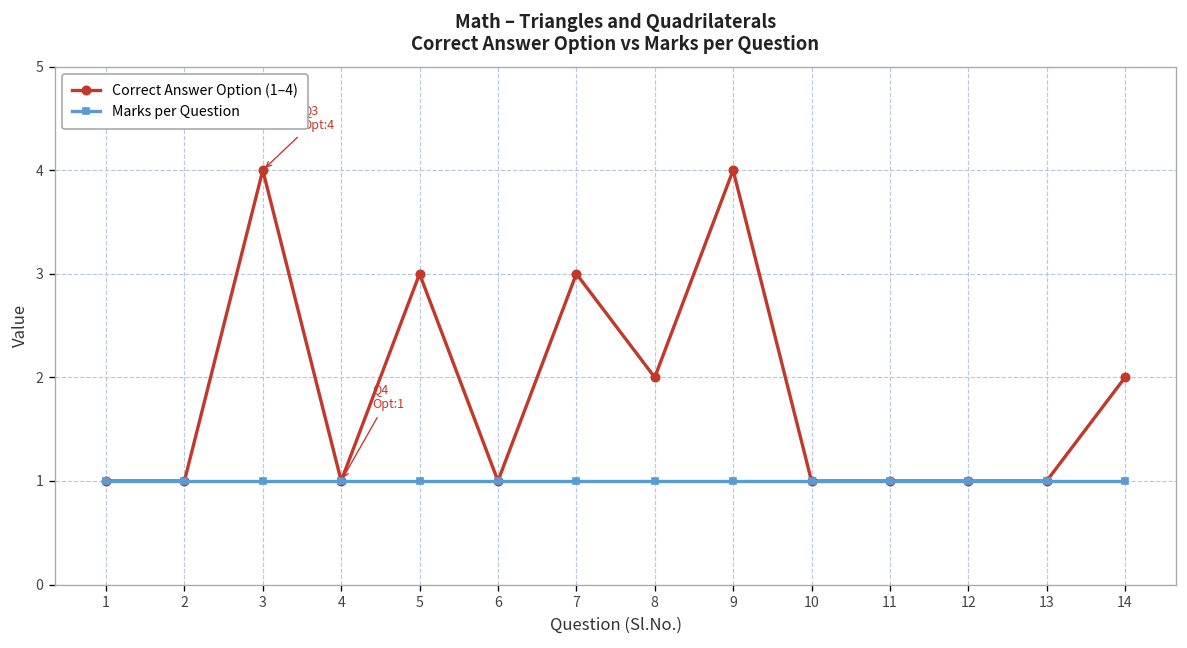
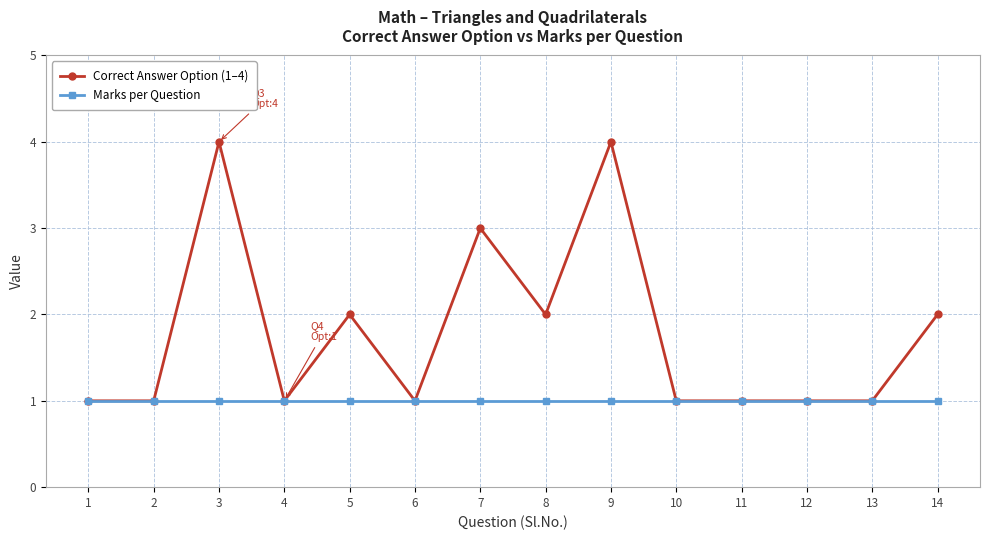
  {
    "Correct Answer Option (1–4)": {
-     "5": 3,
+     "5": 2,
      "7": 3,
      "8": 2,
      "9": 4,
      "14": 2
    },
    "Marks per Question": {
      "3": 1,
      "5": 1,
      "7": 1,
      "8": 1,
      "9": 1,
      "14": 1
    }
  }
